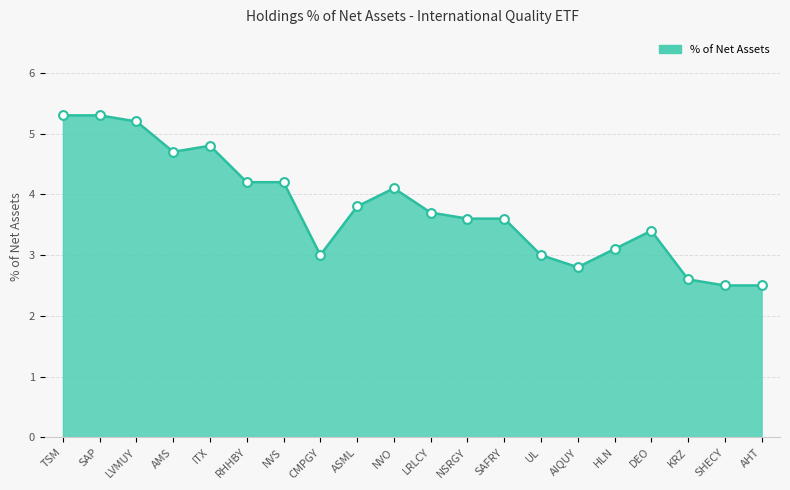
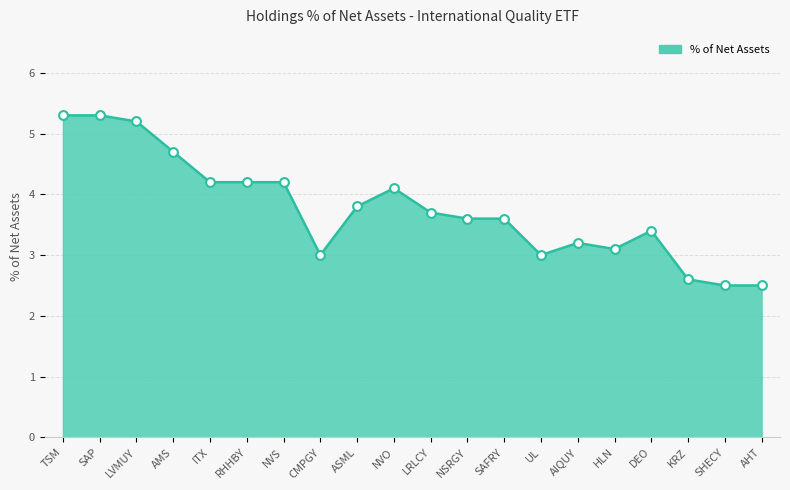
  {
    "TSM": 5.3,
    "SAP": 5.3,
    "LVMUY": 5.2,
    "AMS": 4.7,
-   "ITX": 4.8,
+   "ITX": 4.2,
    "RHHBY": 4.2,
    "NVS": 4.2,
    "CMPGY": 3.0,
    "ASML": 3.8,
    "NVO": 4.1,
    "LRLCY": 3.7,
    "NSRGY": 3.6,
    "SAFRY": 3.6,
    "UL": 3.0,
-   "AIQUY": 2.8,
+   "AIQUY": 3.2,
    "HLN": 3.1,
    "DEO": 3.4,
    "KRZ": 2.6,
    "SHECY": 2.5,
    "AHT": 2.5
  }
